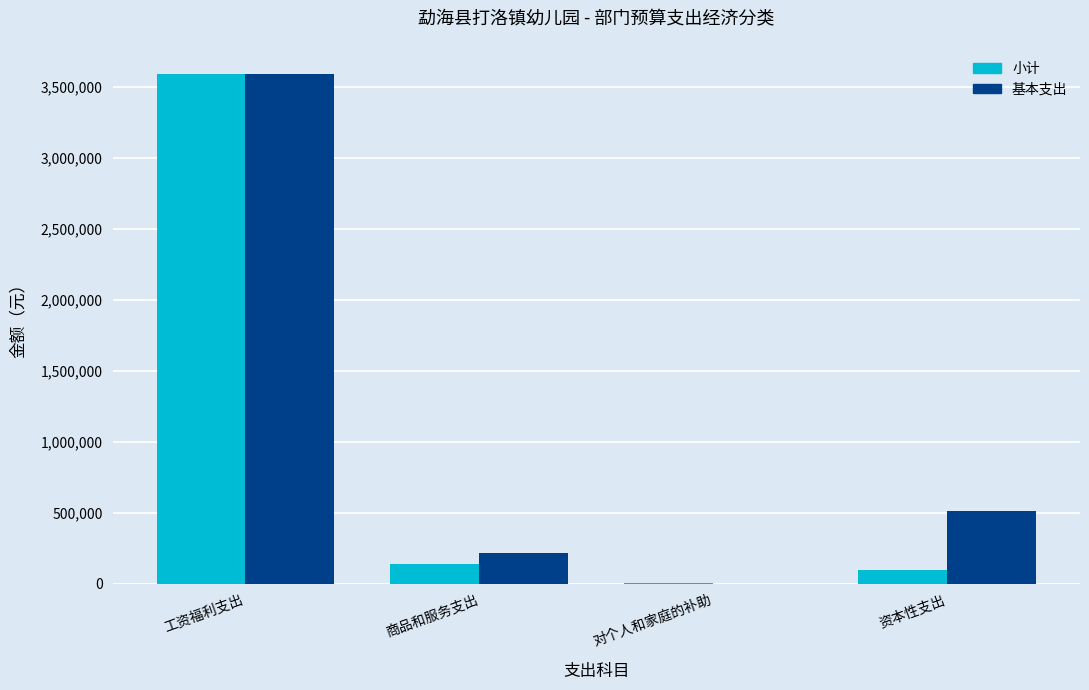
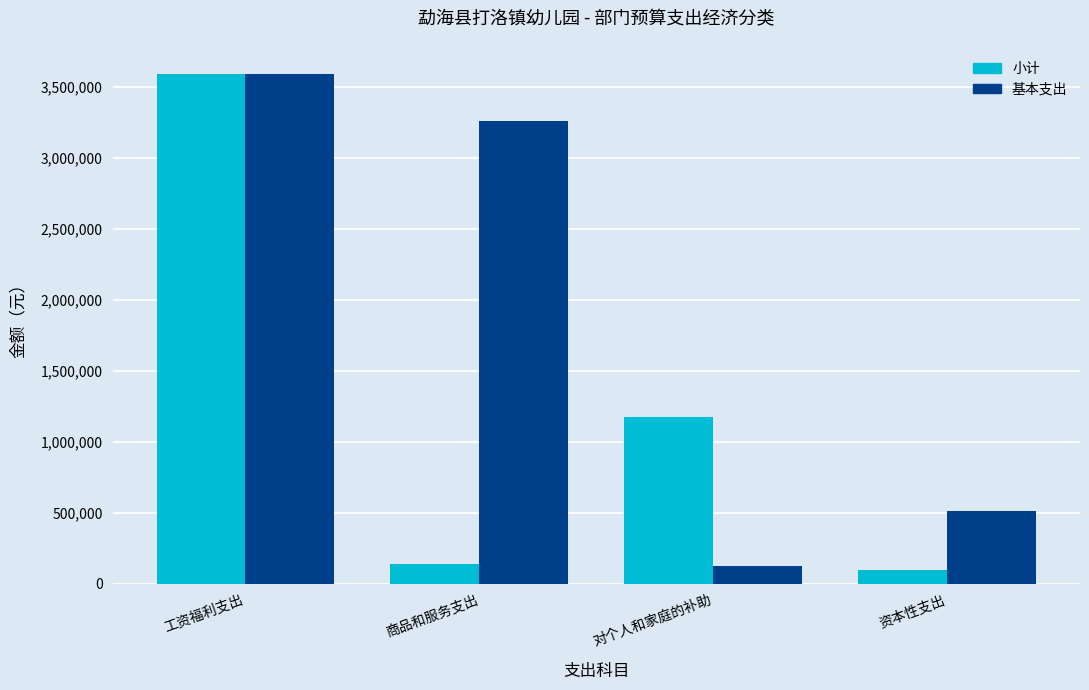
  {
    "小计": {
      "工资福利支出": "3,590,000",
      "商品和服务支出": "140,000",
-     "对个人和家庭的补助": "0",
+     "对个人和家庭的补助": "1,170,000",
      "资本性支出": "90,000"
    },
    "基本支出": {
      "工资福利支出": "3,590,000",
-     "商品和服务支出": "210,000",
-     "对个人和家庭的补助": "0",
+     "商品和服务支出": "3,260,000",
+     "对个人和家庭的补助": "130,000",
      "资本性支出": "510,000"
    }
  }
